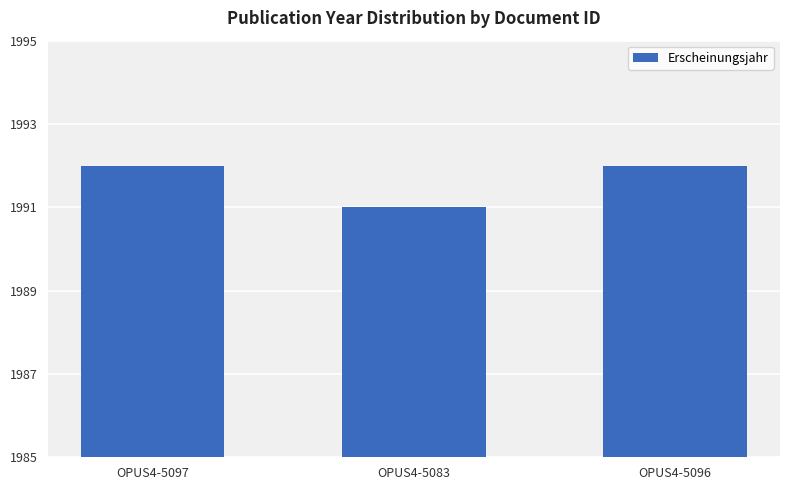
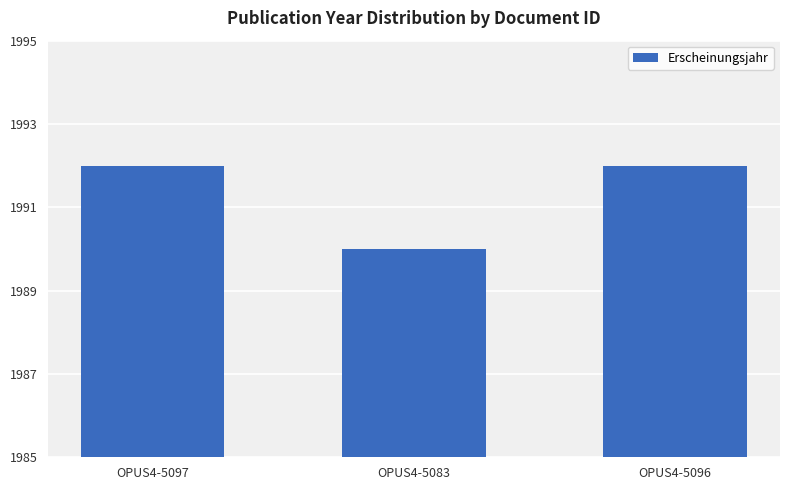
  {
    "OPUS4-5097": 1992,
-   "OPUS4-5083": 1991,
+   "OPUS4-5083": 1990,
    "OPUS4-5096": 1992
  }
